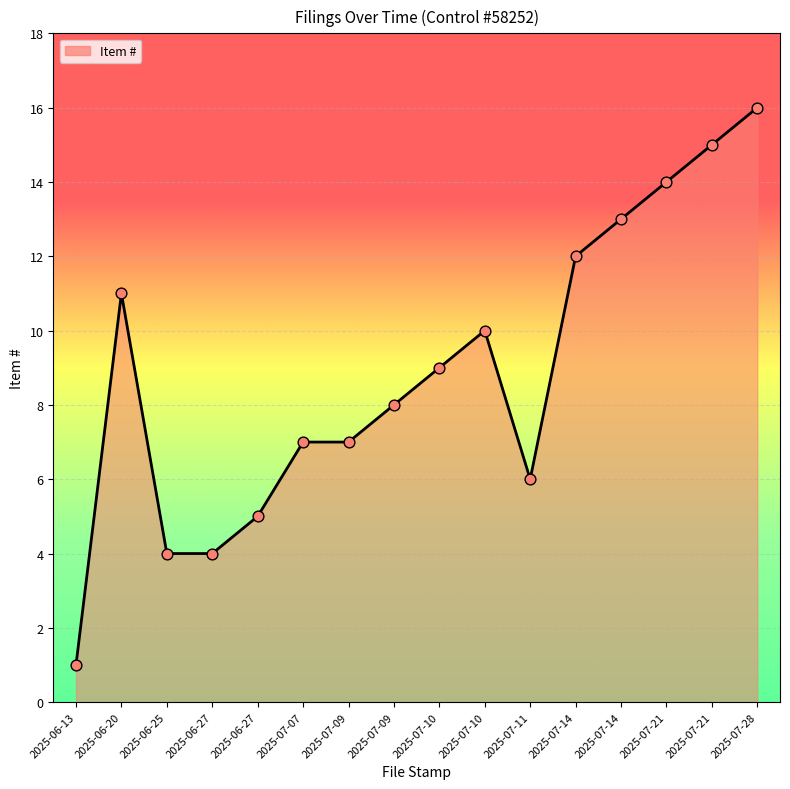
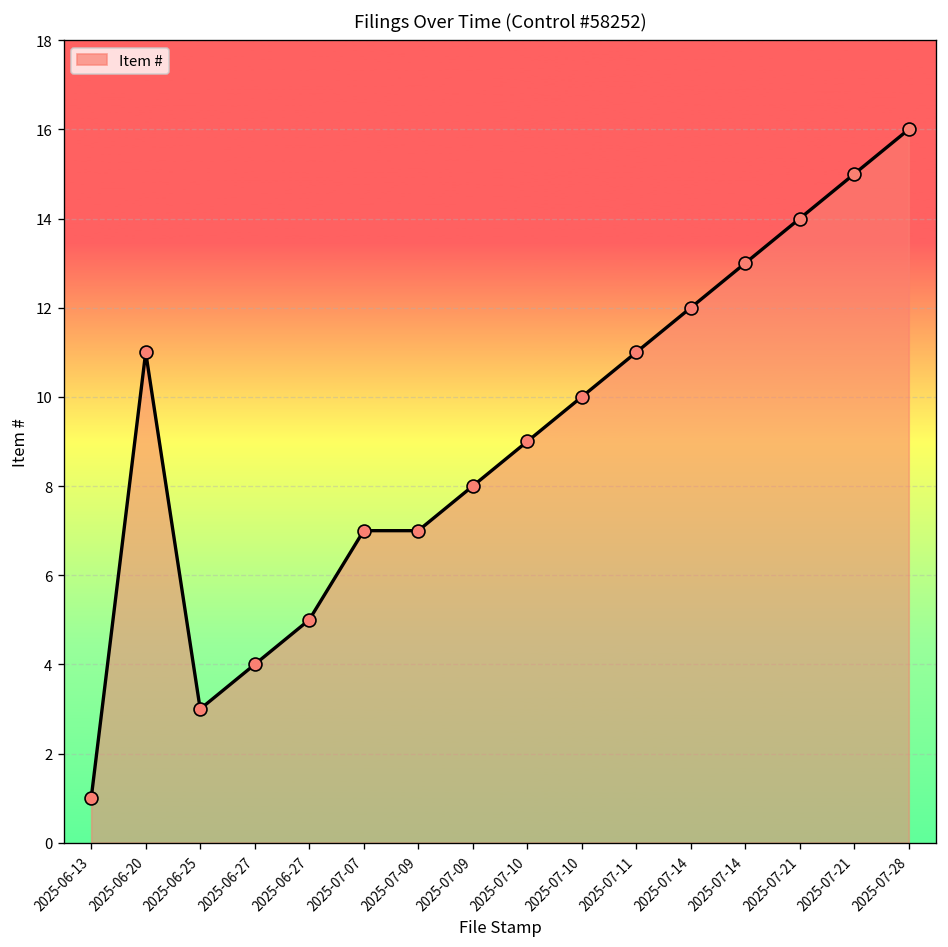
  {
    "2025-06-13": 1,
    "2025-06-20": 11,
-   "2025-06-25": 4,
+   "2025-06-25": 3,
    "2025-07-07": 7,
-   "2025-07-11": 6,
+   "2025-07-11": 11,
    "2025-07-28": 16
  }
